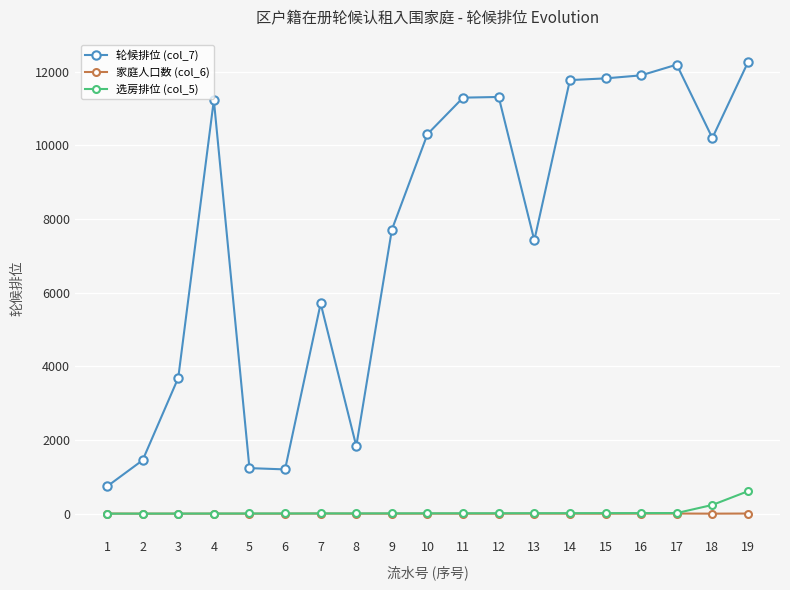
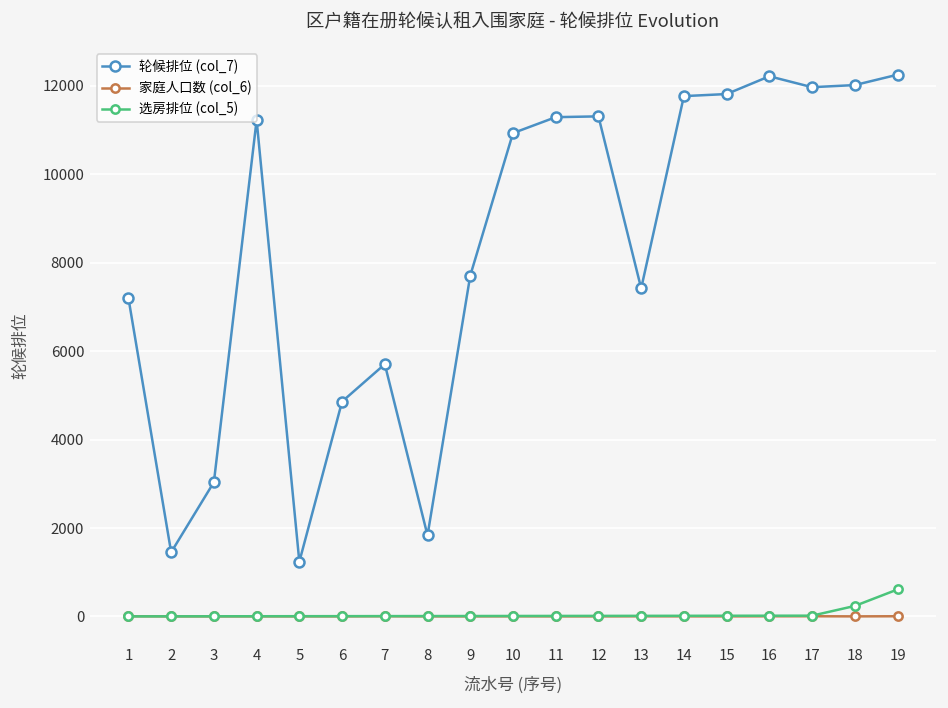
  {
    "轮候排位 (col_7)": {
-     "1": 700,
+     "1": 7200,
      "2": 1500,
-     "3": 3700,
+     "3": 3000,
      "4": 11200,
      "5": 1200,
-     "6": 1200,
+     "6": 4900,
      "7": 5700,
      "8": 1800,
      "9": 7700,
-     "10": 10300,
+     "10": 10900,
      "11": 11300,
      "12": 11300,
      "13": 7400,
      "14": 11800,
      "15": 11800,
-     "16": 11900,
-     "17": 12200,
-     "18": 10200,
+     "16": 12200,
+     "17": 12000,
+     "18": 12000,
      "19": 12300
    },
    "家庭人口数 (col_6)": {
      "18": 0,
      "19": 0
    },
    "选房排位 (col_5)": {
      "18": 200,
      "19": 600
    }
  }
